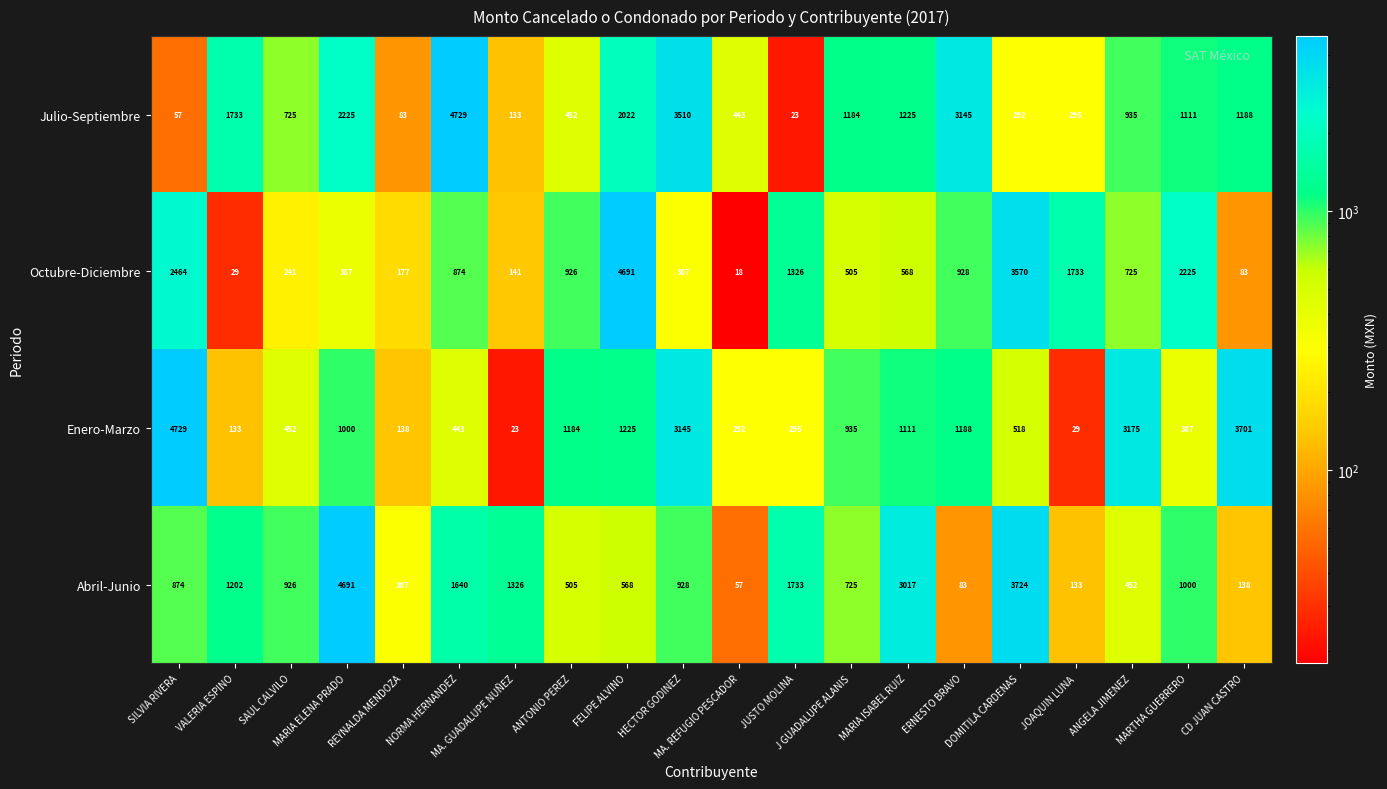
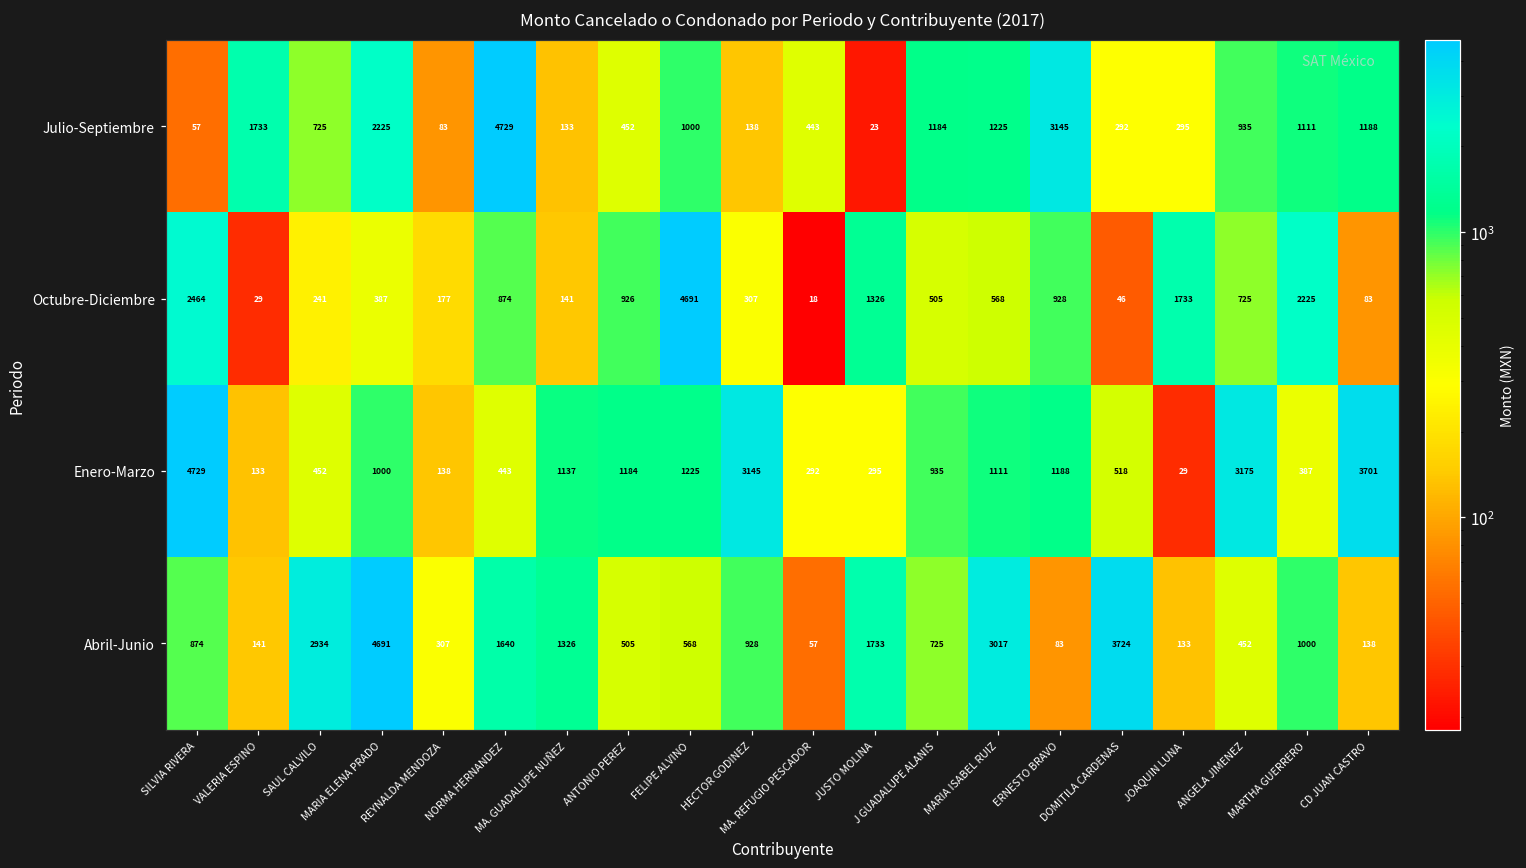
  {
    "Julio-Septiembre": {
      "SILVIA RIVERA": 57,
      "VALERIA ESPINO": 1733,
      "SAUL CALVILO": 725,
      "MARIA ELENA PRADO": 2225,
      "REYNALDA MENDOZA": 83,
      "NORMA HERNANDEZ": 4729,
      "MA. GUADALUPE NUÑEZ": 133,
      "ANTONIO PEREZ": 452,
-     "FELIPE ALVINO": 2022,
-     "HECTOR GODINEZ": 3510,
+     "FELIPE ALVINO": 1000,
+     "HECTOR GODINEZ": 138,
      "MA. REFUGIO PESCADOR": 443,
      "JUSTO MOLINA": 23,
      "J GUADALUPE ALANIS": 1184,
      "MARIA ISABEL RUIZ": 1225,
      "ERNESTO BRAVO": 3145,
      "DOMITILA CARDENAS": 292,
      "JOAQUIN LUNA": 295,
      "ANGELA JIMENEZ": 935,
      "MARTHA GUERRERO": 1111
    },
    "Octubre-Diciembre": {
      "SILVIA RIVERA": 2464,
      "VALERIA ESPINO": 29,
      "SAUL CALVILO": 241,
      "MARIA ELENA PRADO": 387,
      "REYNALDA MENDOZA": 177,
      "NORMA HERNANDEZ": 874,
      "MA. GUADALUPE NUÑEZ": 141,
      "ANTONIO PEREZ": 926,
      "FELIPE ALVINO": 4691,
      "HECTOR GODINEZ": 307,
      "MA. REFUGIO PESCADOR": 18,
      "JUSTO MOLINA": 1326,
      "J GUADALUPE ALANIS": 505,
      "MARIA ISABEL RUIZ": 568,
      "ERNESTO BRAVO": 928,
-     "DOMITILA CARDENAS": 3570,
+     "DOMITILA CARDENAS": 46,
      "JOAQUIN LUNA": 1733,
      "ANGELA JIMENEZ": 725,
      "MARTHA GUERRERO": 2225,
      "CD JUAN CASTRO": 83
    },
    "Enero-Marzo": {
      "SILVIA RIVERA": 4729,
      "VALERIA ESPINO": 133,
      "SAUL CALVILO": 452,
      "MARIA ELENA PRADO": 1000,
      "REYNALDA MENDOZA": 138,
      "NORMA HERNANDEZ": 443,
-     "MA. GUADALUPE NUÑEZ": 23,
+     "MA. GUADALUPE NUÑEZ": 1137,
      "ANTONIO PEREZ": 1184,
      "FELIPE ALVINO": 1225,
      "HECTOR GODINEZ": 3145,
      "MA. REFUGIO PESCADOR": 292,
      "JUSTO MOLINA": 295,
      "J GUADALUPE ALANIS": 935,
      "MARIA ISABEL RUIZ": 1111,
      "ERNESTO BRAVO": 1188,
      "DOMITILA CARDENAS": 518,
      "JOAQUIN LUNA": 29,
      "ANGELA JIMENEZ": 3175,
      "MARTHA GUERRERO": 387,
      "CD JUAN CASTRO": 3701
    },
    "Abril-Junio": {
      "SILVIA RIVERA": 874,
-     "VALERIA ESPINO": 1202,
-     "SAUL CALVILO": 926,
+     "VALERIA ESPINO": 141,
+     "SAUL CALVILO": 2934,
      "MARIA ELENA PRADO": 4691,
      "REYNALDA MENDOZA": 307,
      "NORMA HERNANDEZ": 1640,
      "MA. GUADALUPE NUÑEZ": 1326,
      "ANTONIO PEREZ": 505,
      "FELIPE ALVINO": 568,
      "HECTOR GODINEZ": 928,
      "MA. REFUGIO PESCADOR": 57,
      "JUSTO MOLINA": 1733,
      "J GUADALUPE ALANIS": 725,
      "MARIA ISABEL RUIZ": 3017,
      "ERNESTO BRAVO": 83,
      "DOMITILA CARDENAS": 3724,
      "JOAQUIN LUNA": 133,
      "ANGELA JIMENEZ": 452,
      "MARTHA GUERRERO": 1000,
      "CD JUAN CASTRO": 138
    }
  }
